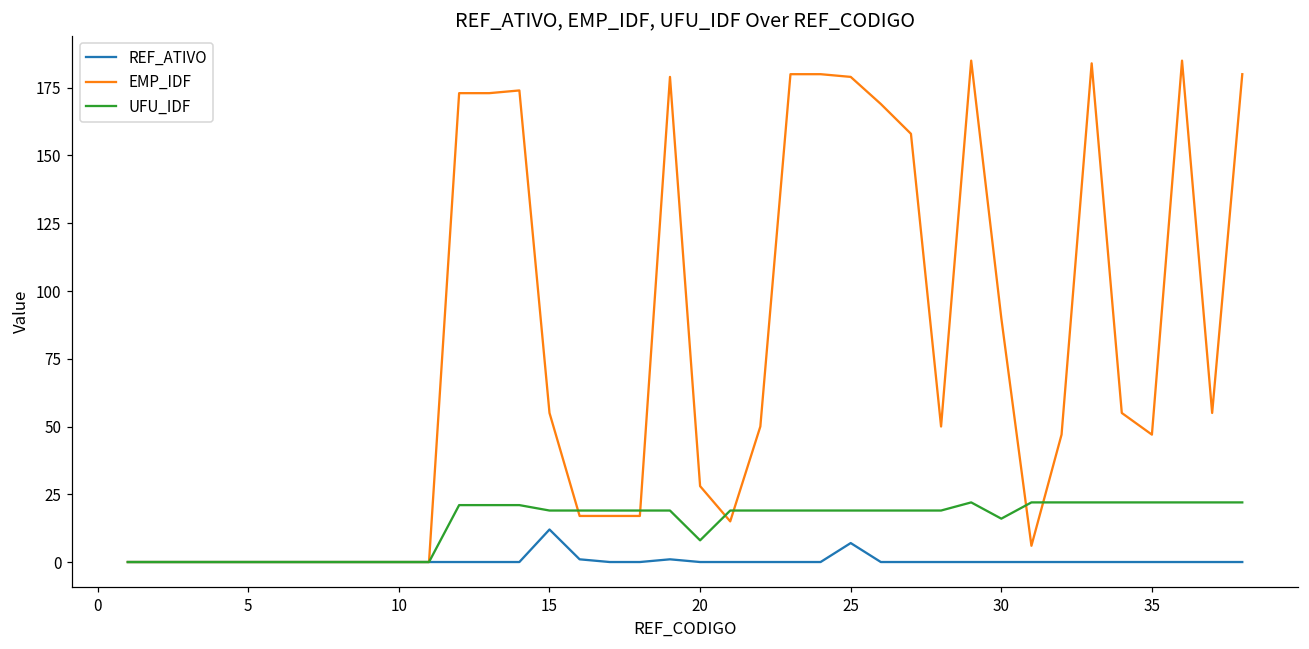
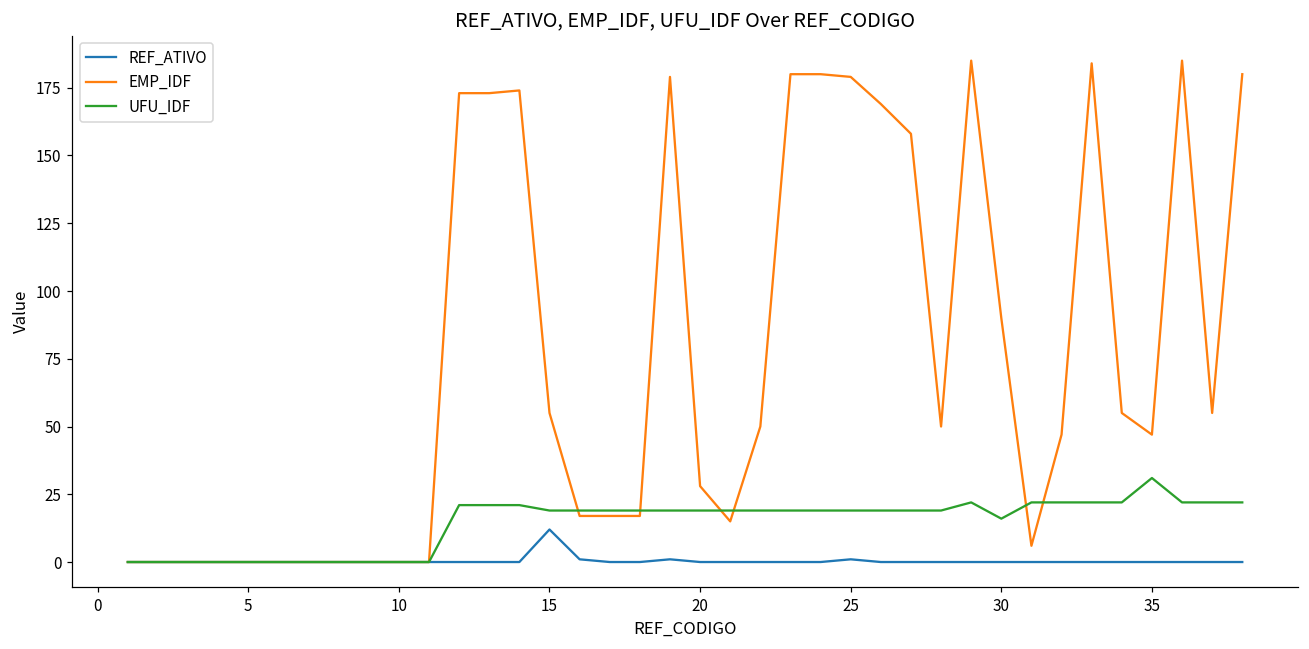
  {
    "REF_ATIVO": {
      "15": 12,
      "20": 0,
-     "25": 7,
+     "25": 1,
      "30": 0,
      "35": 0
    },
    "EMP_IDF": {
      "15": 55,
      "20": 28,
      "25": 179,
      "30": 90,
      "35": 47
    },
    "UFU_IDF": {
      "15": 19,
-     "20": 8,
+     "20": 19,
      "25": 19,
      "30": 16,
-     "35": 22
+     "35": 31
    }
  }
